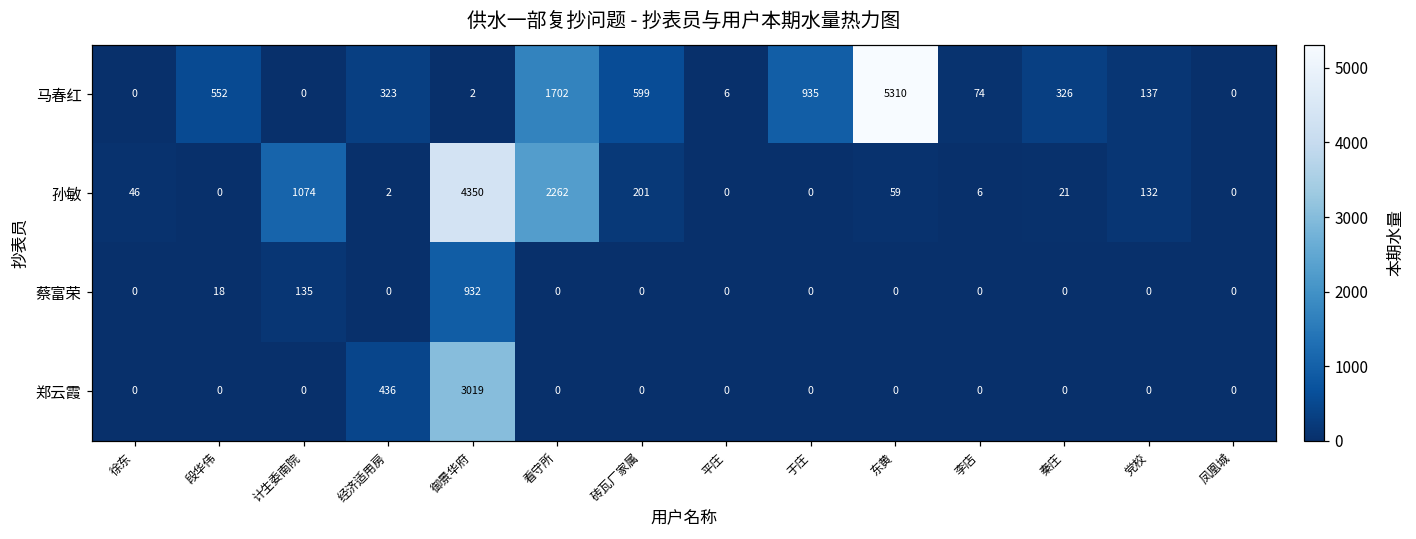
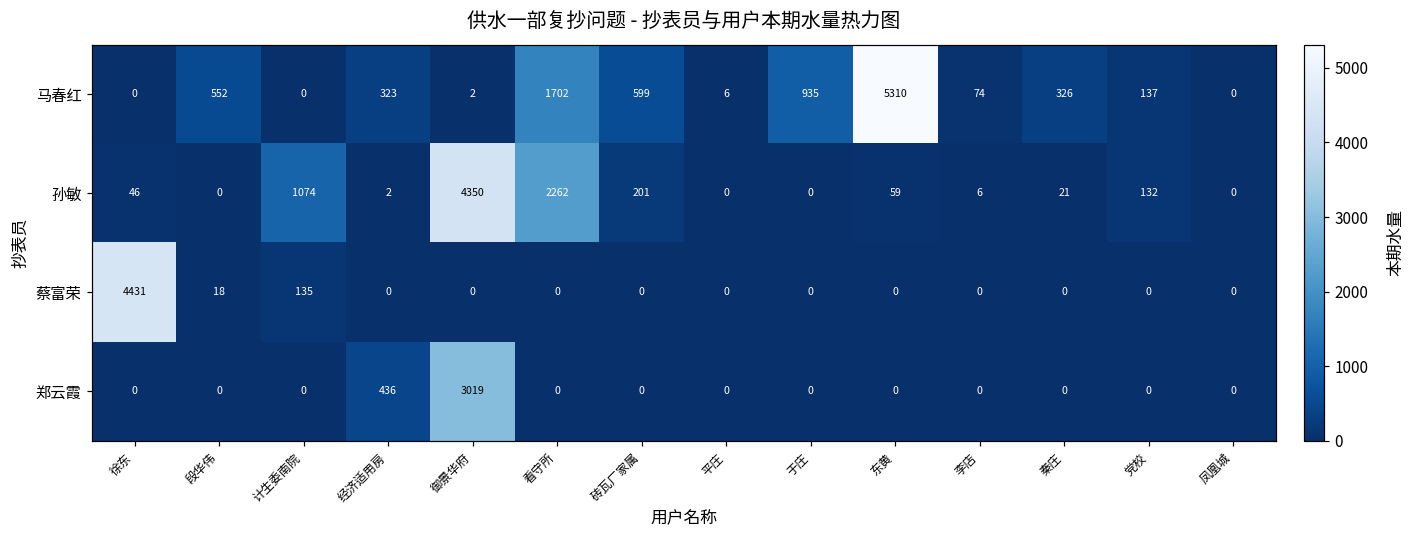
  {
    "马春红": {
      "徐东": 0,
      "段华伟": 552,
      "计生委南院": 0,
      "经济适用房": 323,
      "御景华府": 2,
      "看守所": 1702,
      "砖瓦厂家属": 599,
      "平庄": 6,
      "于庄": 935,
      "东黄": 5310,
      "李店": 74,
      "秦庄": 326,
      "党校": 137,
      "凤凰城": 0
    },
    "孙敏": {
      "徐东": 46,
      "段华伟": 0,
      "计生委南院": 1074,
      "经济适用房": 2,
      "御景华府": 4350,
      "看守所": 2262,
      "砖瓦厂家属": 201,
      "平庄": 0,
      "于庄": 0,
      "东黄": 59,
      "李店": 6,
      "秦庄": 21,
      "党校": 132,
      "凤凰城": 0
    },
    "蔡富荣": {
-     "徐东": 0,
+     "徐东": 4431,
      "段华伟": 18,
      "计生委南院": 135,
      "经济适用房": 0,
-     "御景华府": 932,
+     "御景华府": 0,
      "看守所": 0,
      "砖瓦厂家属": 0,
      "平庄": 0,
      "于庄": 0,
      "东黄": 0,
      "李店": 0,
      "秦庄": 0,
      "党校": 0,
      "凤凰城": 0
    },
    "郑云霞": {
      "徐东": 0,
      "段华伟": 0,
      "计生委南院": 0,
      "经济适用房": 436,
      "御景华府": 3019,
      "看守所": 0,
      "砖瓦厂家属": 0,
      "平庄": 0,
      "于庄": 0,
      "东黄": 0,
      "李店": 0,
      "秦庄": 0,
      "党校": 0,
      "凤凰城": 0
    }
  }
